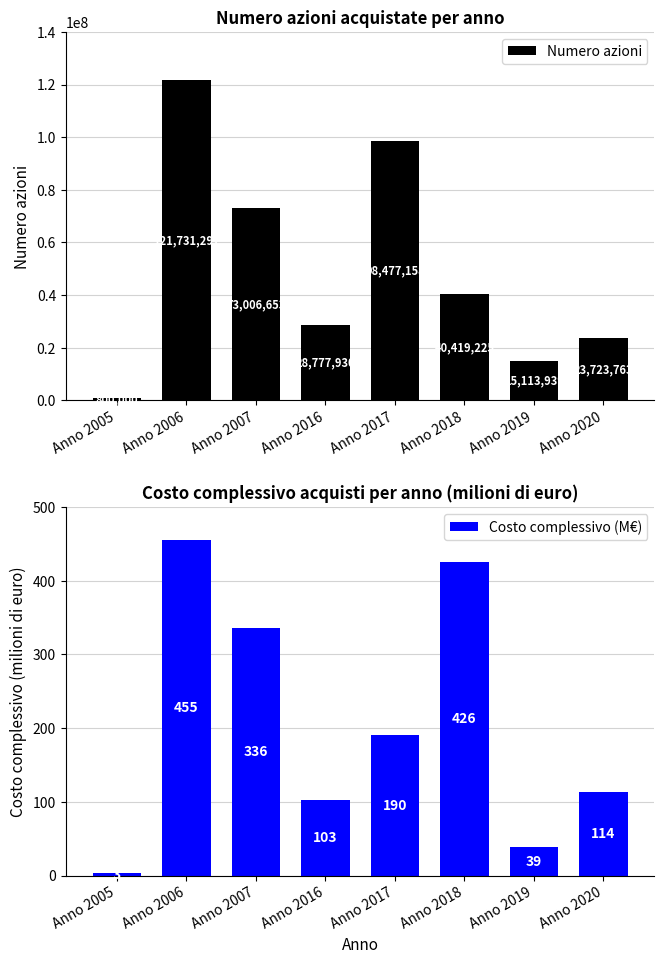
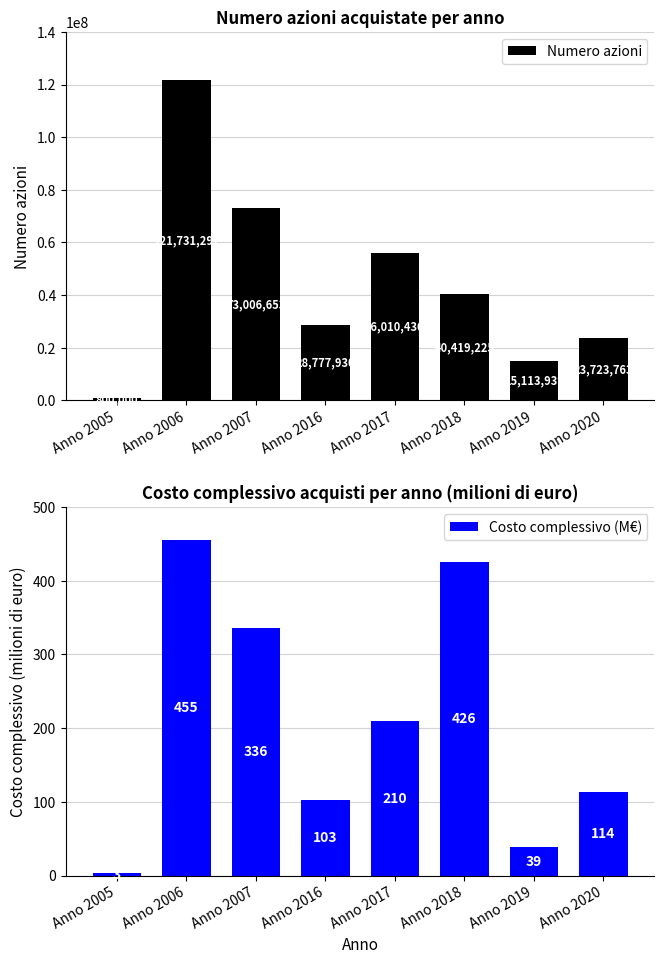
  {
    "Numero azioni acquistate per anno": {
      "Anno 2006": "121,731,297",
      "Anno 2007": "73,006,653",
      "Anno 2016": "28,777,930",
-     "Anno 2017": "98,477,158",
+     "Anno 2017": "56,010,436",
      "Anno 2018": "40,419,225",
      "Anno 2019": "15,113,939",
      "Anno 2020": "23,723,763"
    },
    "Costo complessivo acquisti per anno (milioni di euro)": {
      "Anno 2006": "455",
      "Anno 2007": "336",
      "Anno 2016": "103",
-     "Anno 2017": "190",
+     "Anno 2017": "210",
      "Anno 2018": "426",
      "Anno 2019": "39",
      "Anno 2020": "114"
    }
  }
